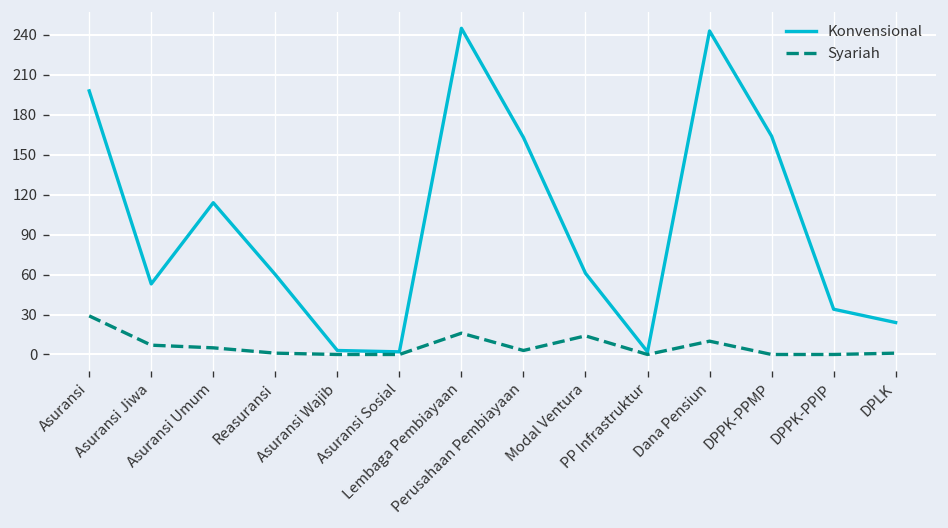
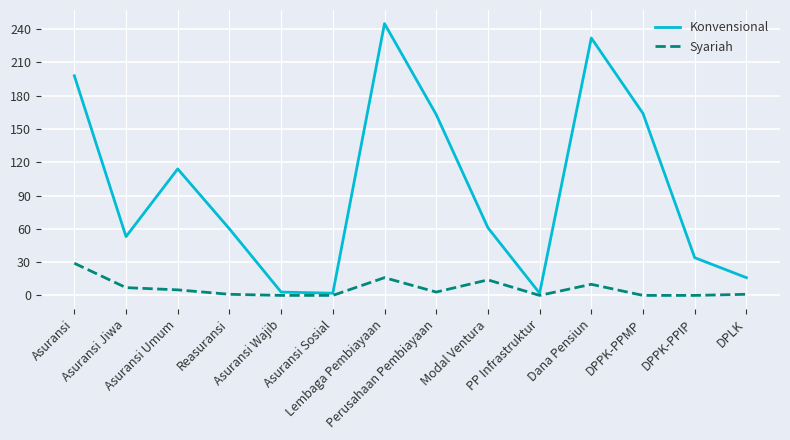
  {
    "Konvensional": {
      "Asuransi": 198,
      "Asuransi Jiwa": 53,
      "Asuransi Umum": 114,
      "Reasuransi": 60,
      "Asuransi Wajib": 3,
      "Lembaga Pembiayaan": 245,
      "Perusahaan Pembiayaan": 163,
      "Modal Ventura": 61,
-     "Dana Pensiun": 243,
+     "Dana Pensiun": 232,
      "DPPK-PPMP": 164,
      "DPPK-PPIP": 34,
-     "DPLK": 24
+     "DPLK": 16
    },
    "Syariah": {
      "Asuransi": 29,
      "Asuransi Jiwa": 7,
      "Asuransi Umum": 5,
      "Reasuransi": 1,
      "Asuransi Wajib": 0,
      "Lembaga Pembiayaan": 16,
      "Perusahaan Pembiayaan": 3,
      "Modal Ventura": 14,
      "Dana Pensiun": 10,
      "DPPK-PPMP": 0,
      "DPPK-PPIP": 0,
      "DPLK": 1
    }
  }
